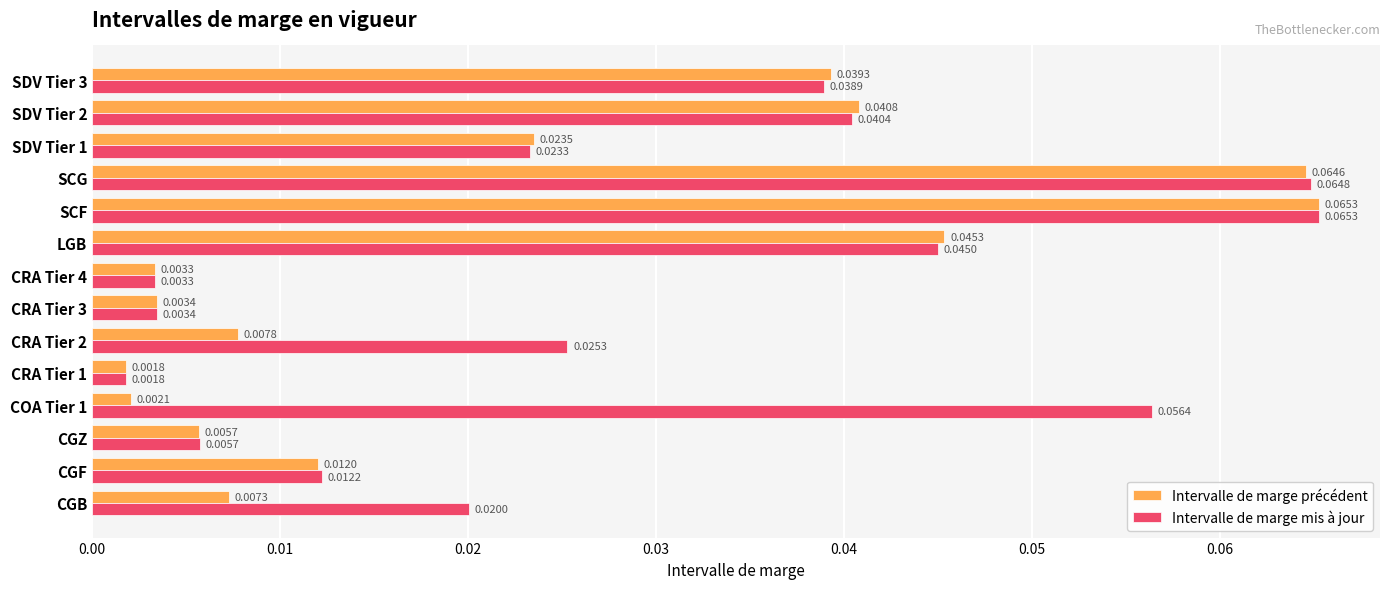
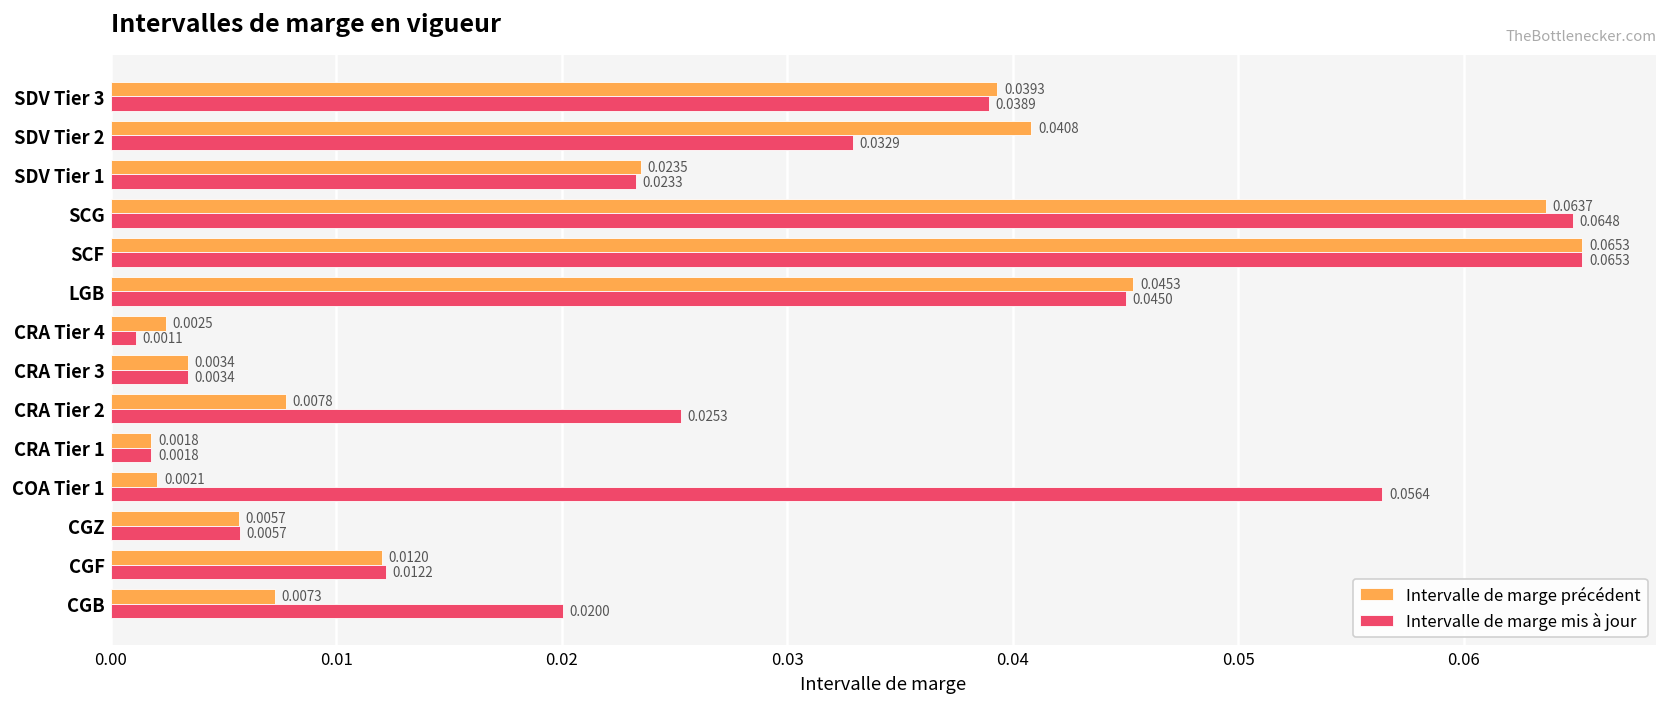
  {
    "Intervalle de marge précédent": {
      "SDV Tier 3": 0.0393,
      "SDV Tier 2": 0.0408,
      "SDV Tier 1": 0.0235,
-     "SCG": 0.0646,
+     "SCG": 0.0637,
      "SCF": 0.0653,
      "LGB": 0.0453,
-     "CRA Tier 4": 0.0033,
+     "CRA Tier 4": 0.0025,
      "CRA Tier 3": 0.0034,
      "CRA Tier 2": 0.0078,
      "CRA Tier 1": 0.0018,
      "COA Tier 1": 0.0021,
      "CGZ": 0.0057,
      "CGF": 0.0120,
      "CGB": 0.0073
    },
    "Intervalle de marge mis à jour": {
      "SDV Tier 3": 0.0389,
-     "SDV Tier 2": 0.0404,
+     "SDV Tier 2": 0.0329,
      "SDV Tier 1": 0.0233,
      "SCG": 0.0648,
      "SCF": 0.0653,
      "LGB": 0.0450,
-     "CRA Tier 4": 0.0033,
+     "CRA Tier 4": 0.0011,
      "CRA Tier 3": 0.0034,
      "CRA Tier 2": 0.0253,
      "CRA Tier 1": 0.0018,
      "COA Tier 1": 0.0564,
      "CGZ": 0.0057,
      "CGF": 0.0122,
      "CGB": 0.0200
    }
  }
